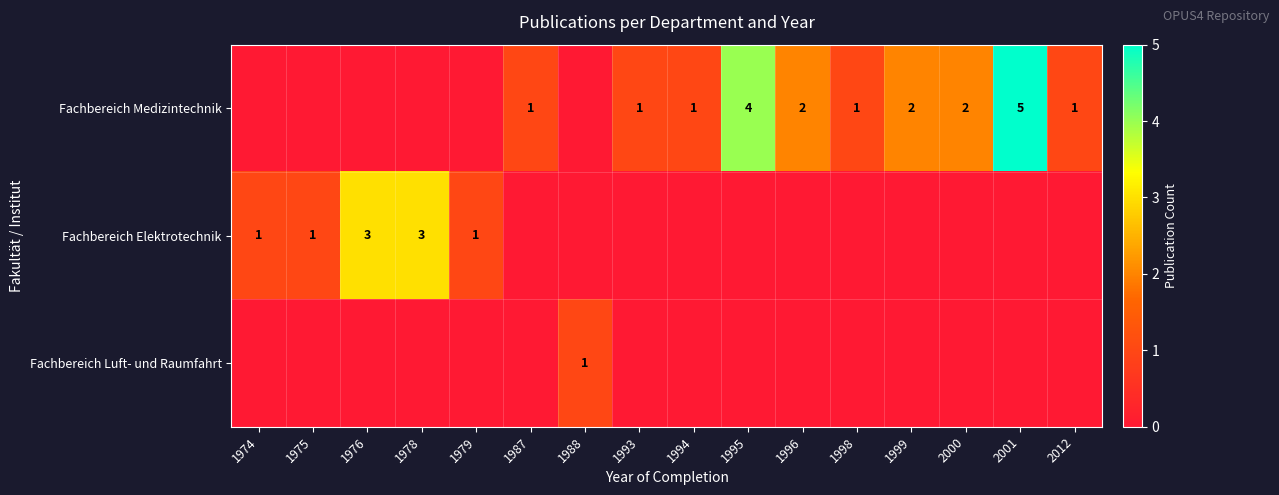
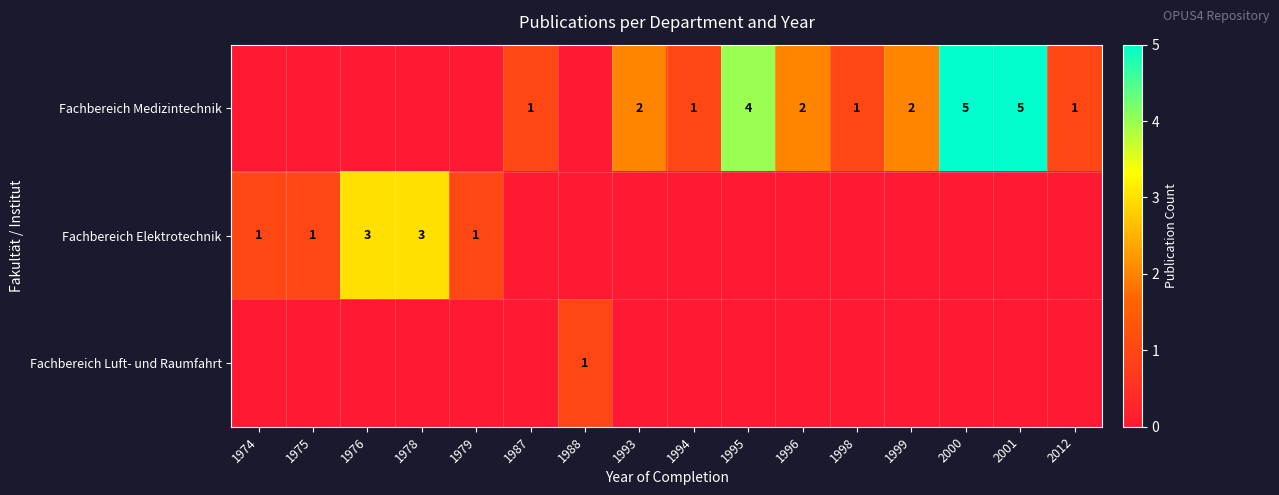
  {
    "Fachbereich Medizintechnik": {
      "1987": 1,
-     "1993": 1,
+     "1993": 2,
      "1994": 1,
      "1995": 4,
      "1996": 2,
      "1998": 1,
      "1999": 2,
-     "2000": 2,
+     "2000": 5,
      "2001": 5,
      "2012": 1
    },
    "Fachbereich Elektrotechnik": {
      "1974": 1,
      "1975": 1,
      "1976": 3,
      "1978": 3,
      "1979": 1
    },
    "Fachbereich Luft- und Raumfahrt": {
      "1988": 1
    }
  }
